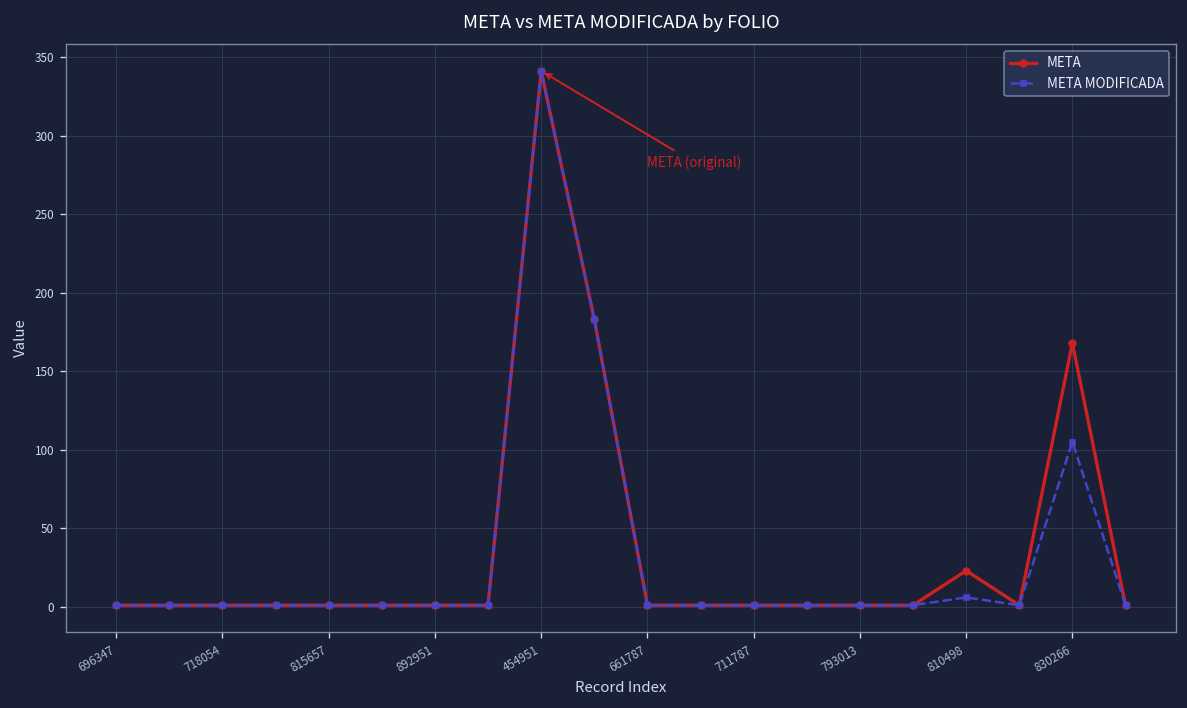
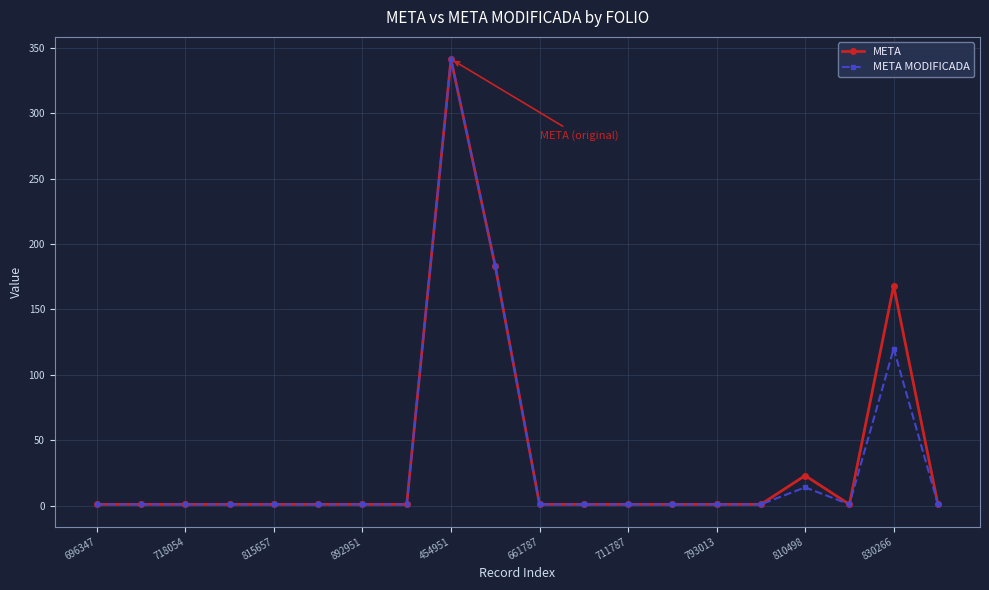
  {
    "META": {
      "810498": 23,
      "830266": 168
    },
    "META MODIFICADA": {
-     "810498": 6,
-     "830266": 105
+     "810498": 14,
+     "830266": 120
    }
  }
